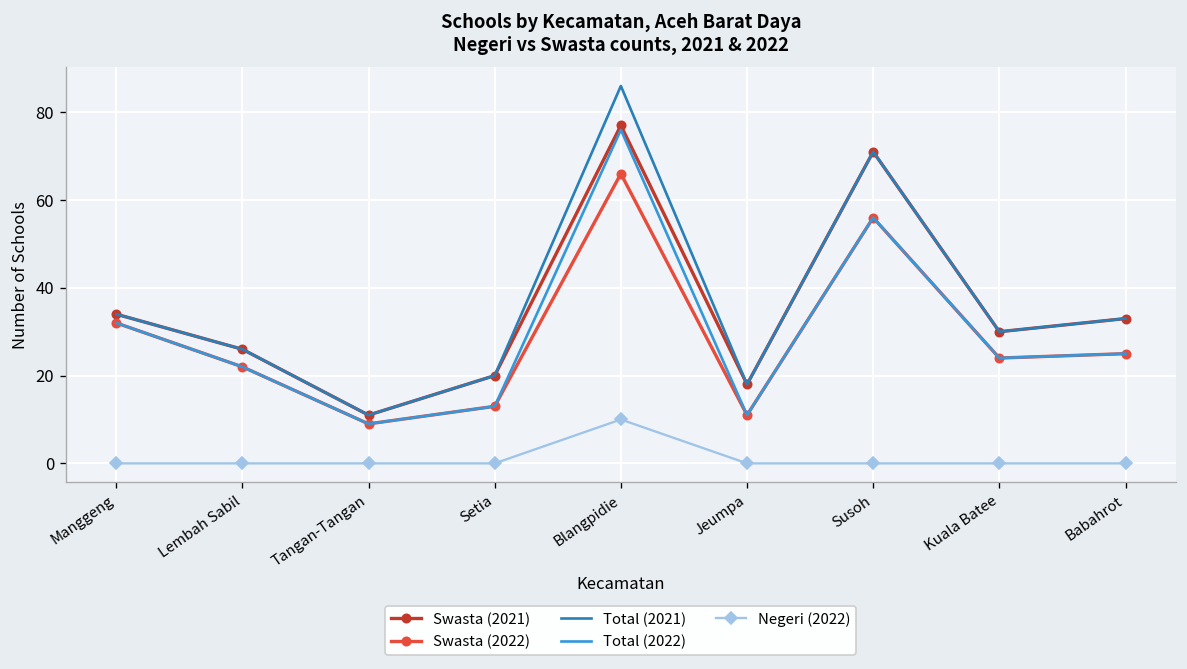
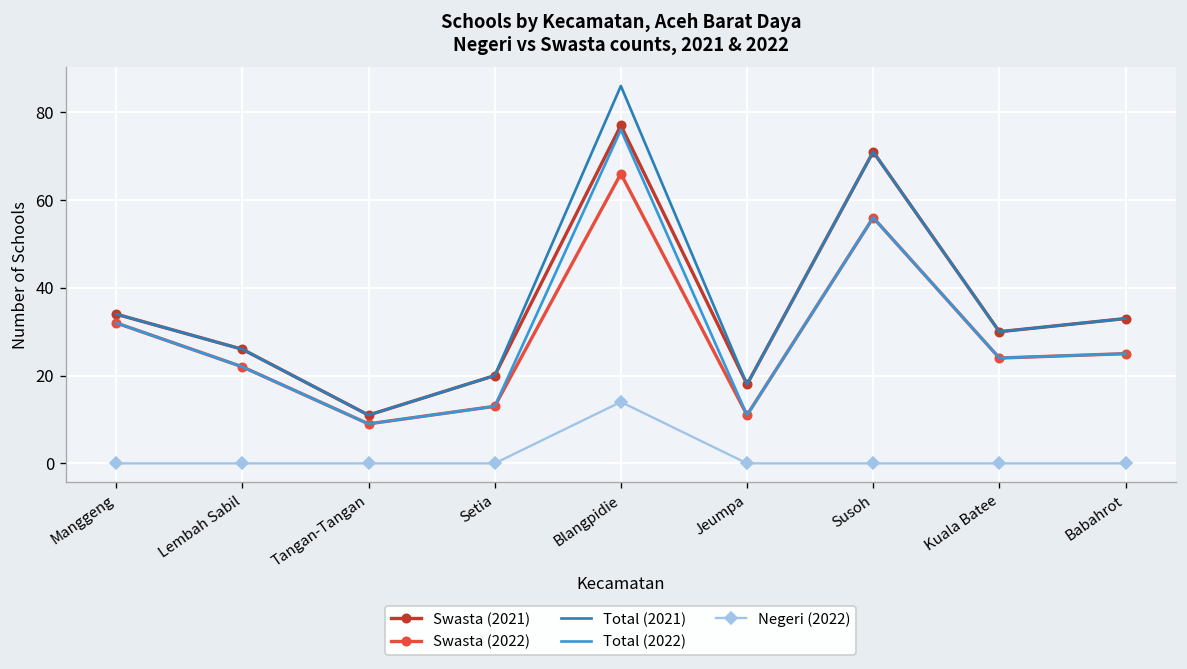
  {
    "Negeri (2022)": {
      "Manggeng": 0,
      "Lembah Sabil": 0,
      "Tangan-Tangan": 0,
      "Setia": 0,
-     "Blangpidie": 10,
+     "Blangpidie": 14,
      "Jeumpa": 0,
      "Susoh": 0,
      "Kuala Batee": 0,
      "Babahrot": 0
    }
  }
